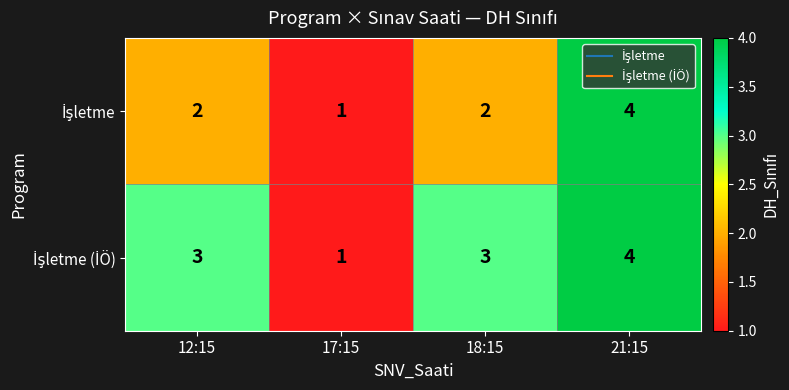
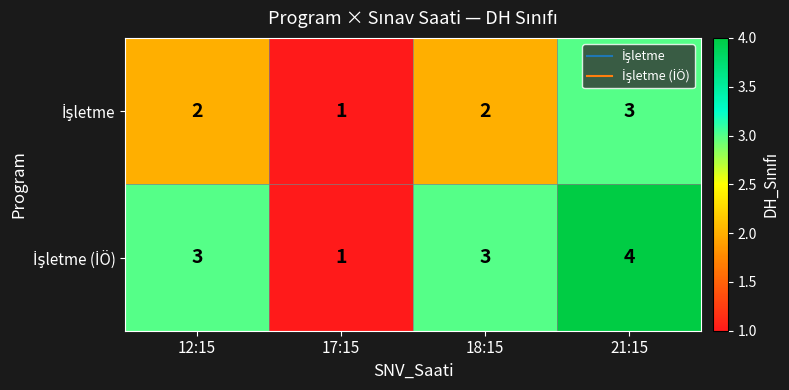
  {
    "İşletme": {
      "12:15": 2,
      "17:15": 1,
      "18:15": 2,
-     "21:15": 4
+     "21:15": 3
    },
    "İşletme (İÖ)": {
      "12:15": 3,
      "17:15": 1,
      "18:15": 3,
      "21:15": 4
    }
  }
